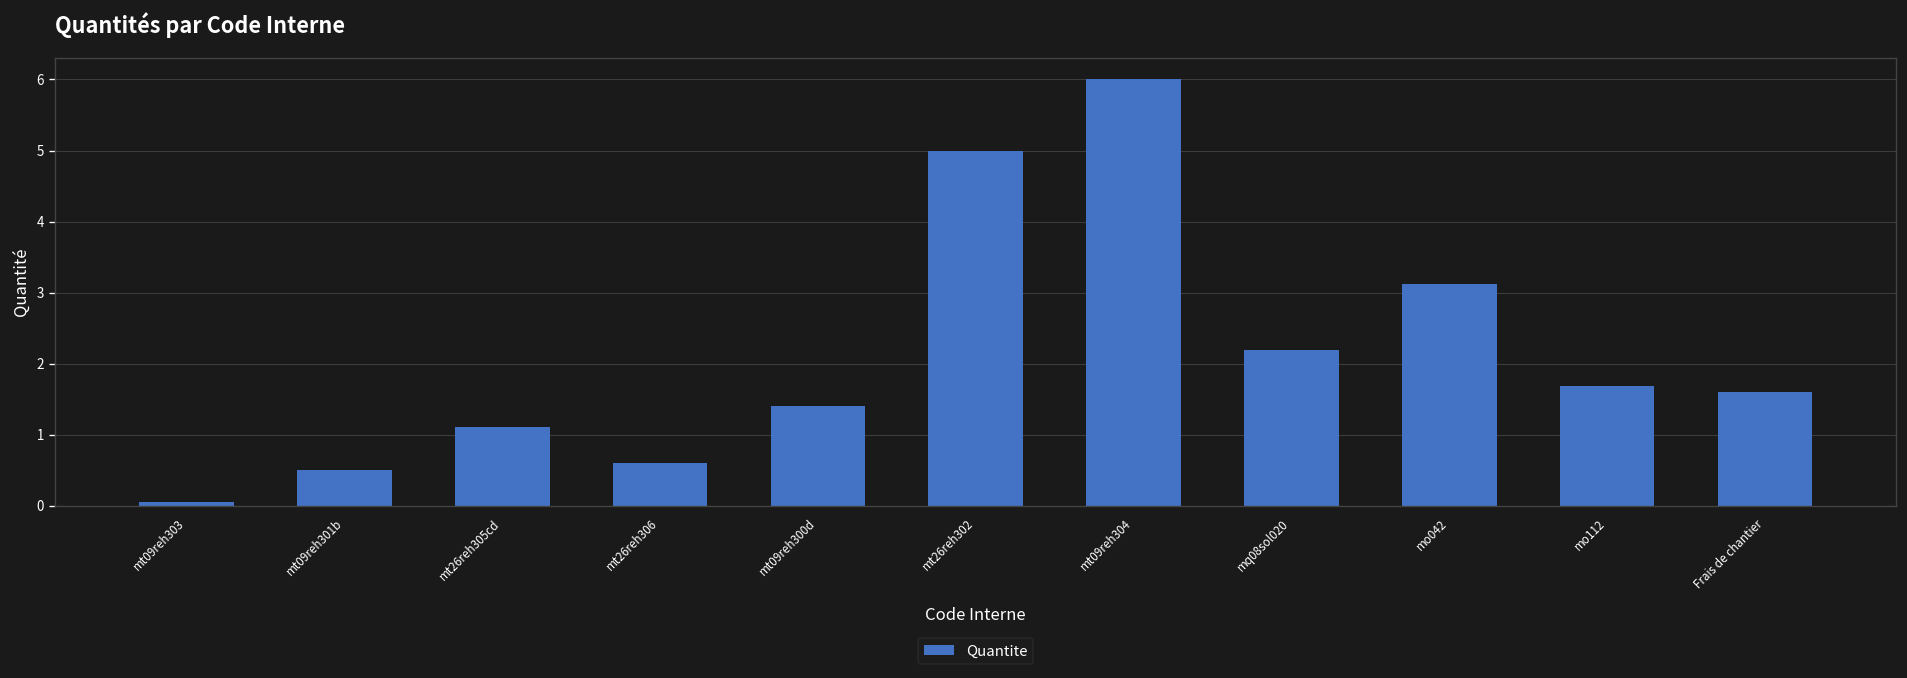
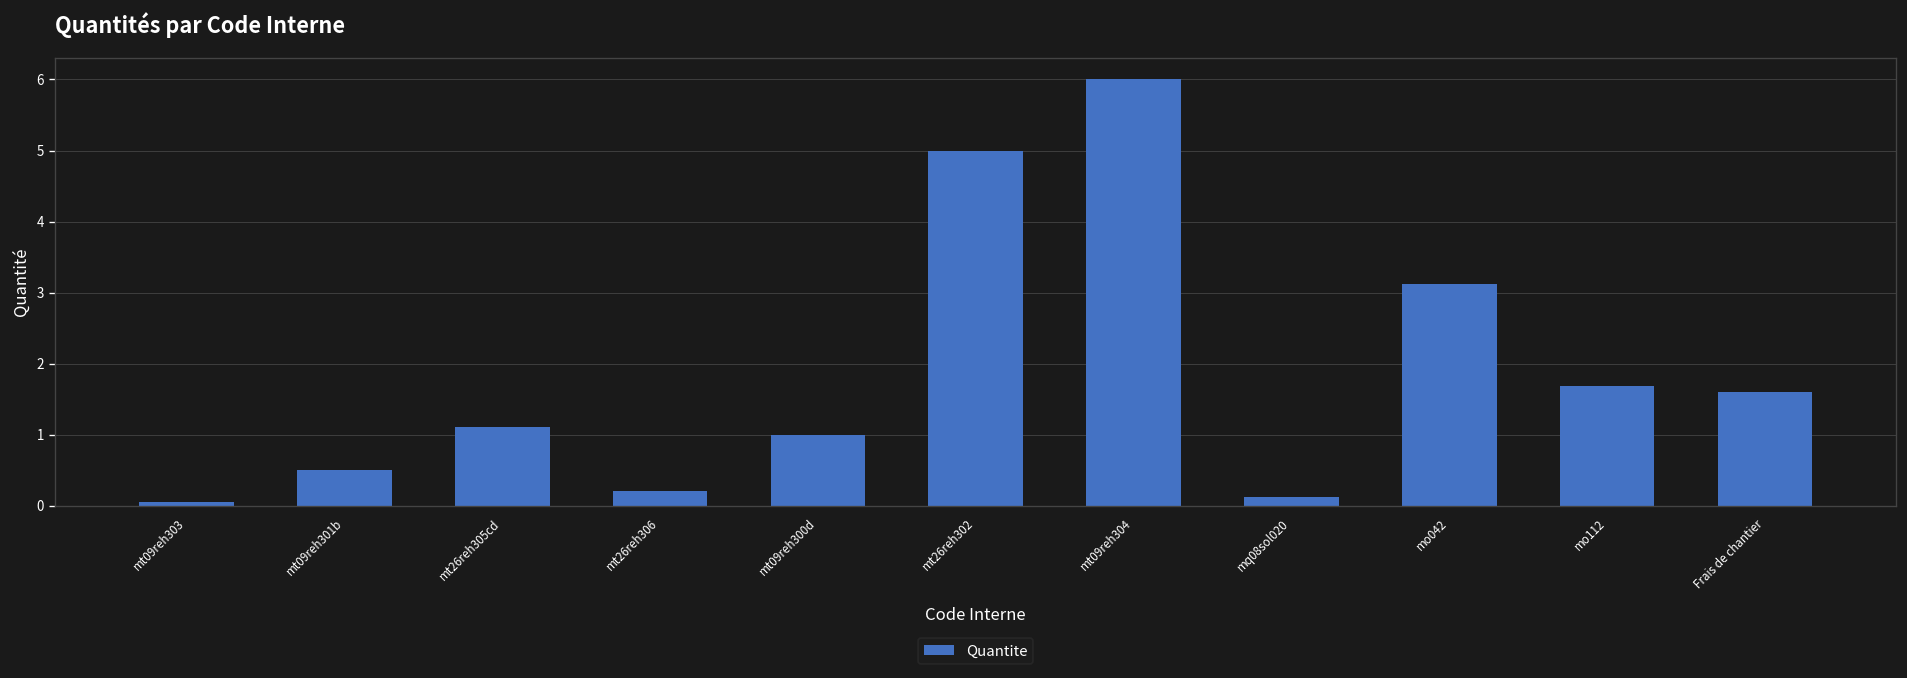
  {
    "mt09reh303": 0.1,
    "mt09reh301b": 0.5,
    "mt26reh305cd": 1.1,
-   "mt26reh306": 0.6,
-   "mt09reh300d": 1.4,
+   "mt26reh306": 0.2,
+   "mt09reh300d": 1.0,
    "mt26reh302": 5.0,
    "mt09reh304": 6.0,
-   "mq08sol020": 2.2,
+   "mq08sol020": 0.1,
    "mo042": 3.1,
    "mo112": 1.7,
    "Frais de chantier": 1.6
  }
